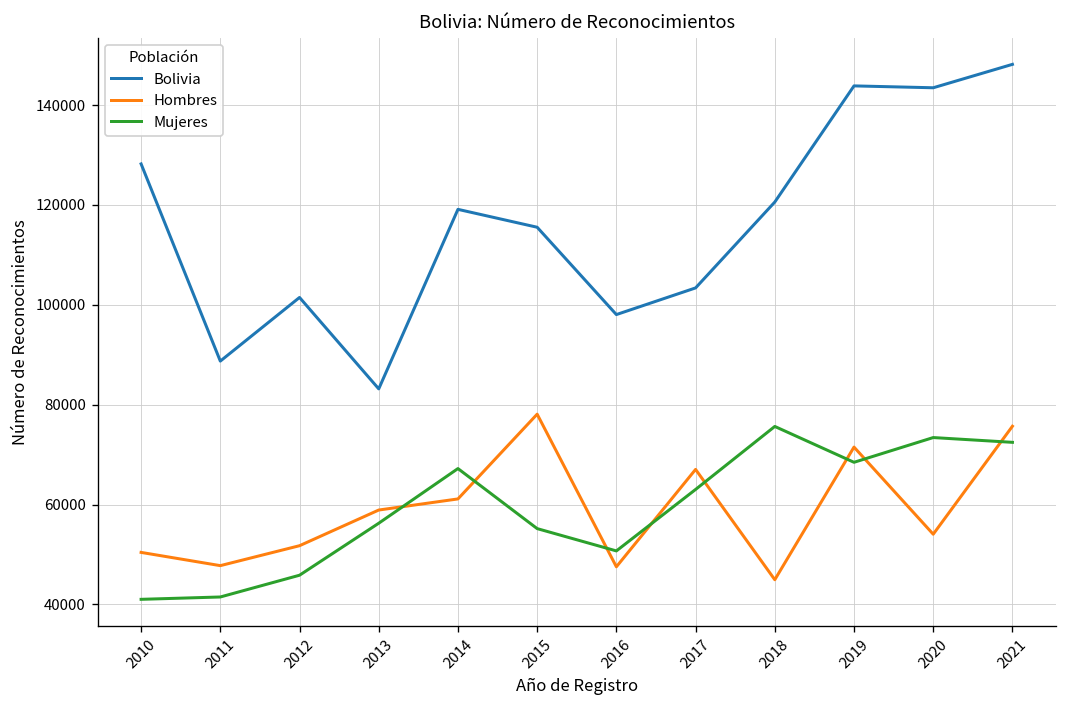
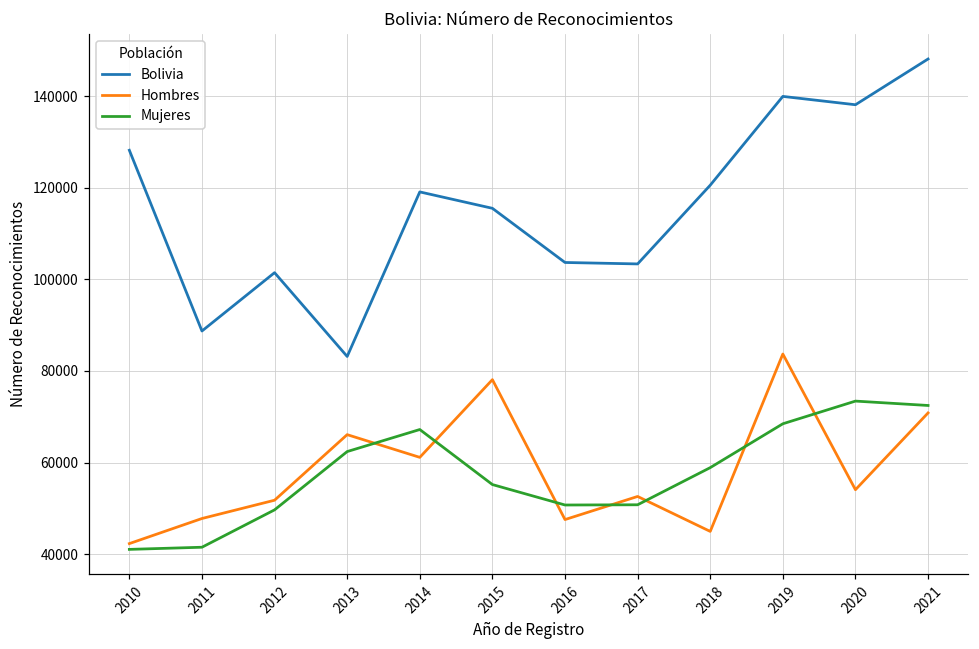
  {
    "Bolivia": {
      "2010": 128000,
      "2011": 89000,
      "2012": 101000,
      "2013": 83000,
      "2014": 119000,
      "2015": 116000,
-     "2016": 98000,
+     "2016": 104000,
      "2017": 103000,
      "2018": 121000,
-     "2019": 144000,
-     "2020": 143000,
+     "2019": 140000,
+     "2020": 138000,
      "2021": 148000
    },
    "Hombres": {
-     "2010": 50000,
+     "2010": 42000,
      "2011": 48000,
      "2012": 52000,
-     "2013": 59000,
+     "2013": 66000,
      "2014": 61000,
      "2015": 78000,
      "2016": 48000,
-     "2017": 67000,
+     "2017": 53000,
      "2018": 45000,
-     "2019": 72000,
+     "2019": 84000,
      "2020": 54000,
-     "2021": 76000
+     "2021": 71000
    },
    "Mujeres": {
      "2010": 41000,
      "2011": 41000,
-     "2012": 46000,
-     "2013": 56000,
+     "2012": 50000,
+     "2013": 62000,
      "2014": 67000,
      "2015": 55000,
      "2016": 51000,
-     "2017": 63000,
-     "2018": 76000,
+     "2017": 51000,
+     "2018": 59000,
      "2019": 68000,
      "2020": 73000,
      "2021": 72000
    }
  }
